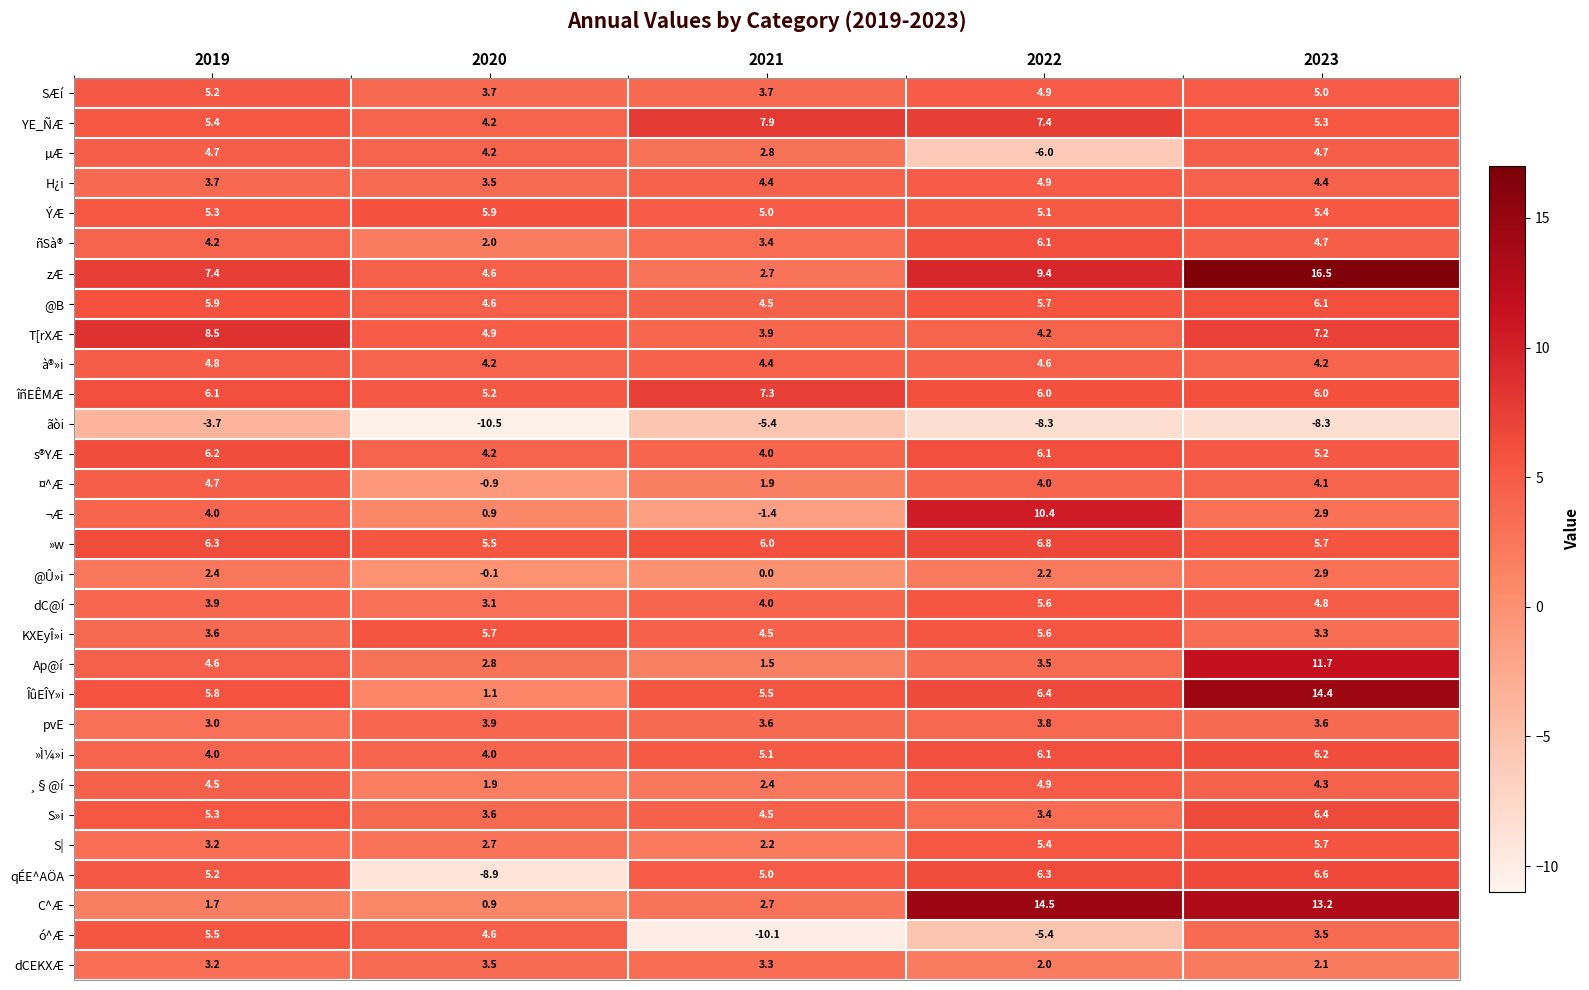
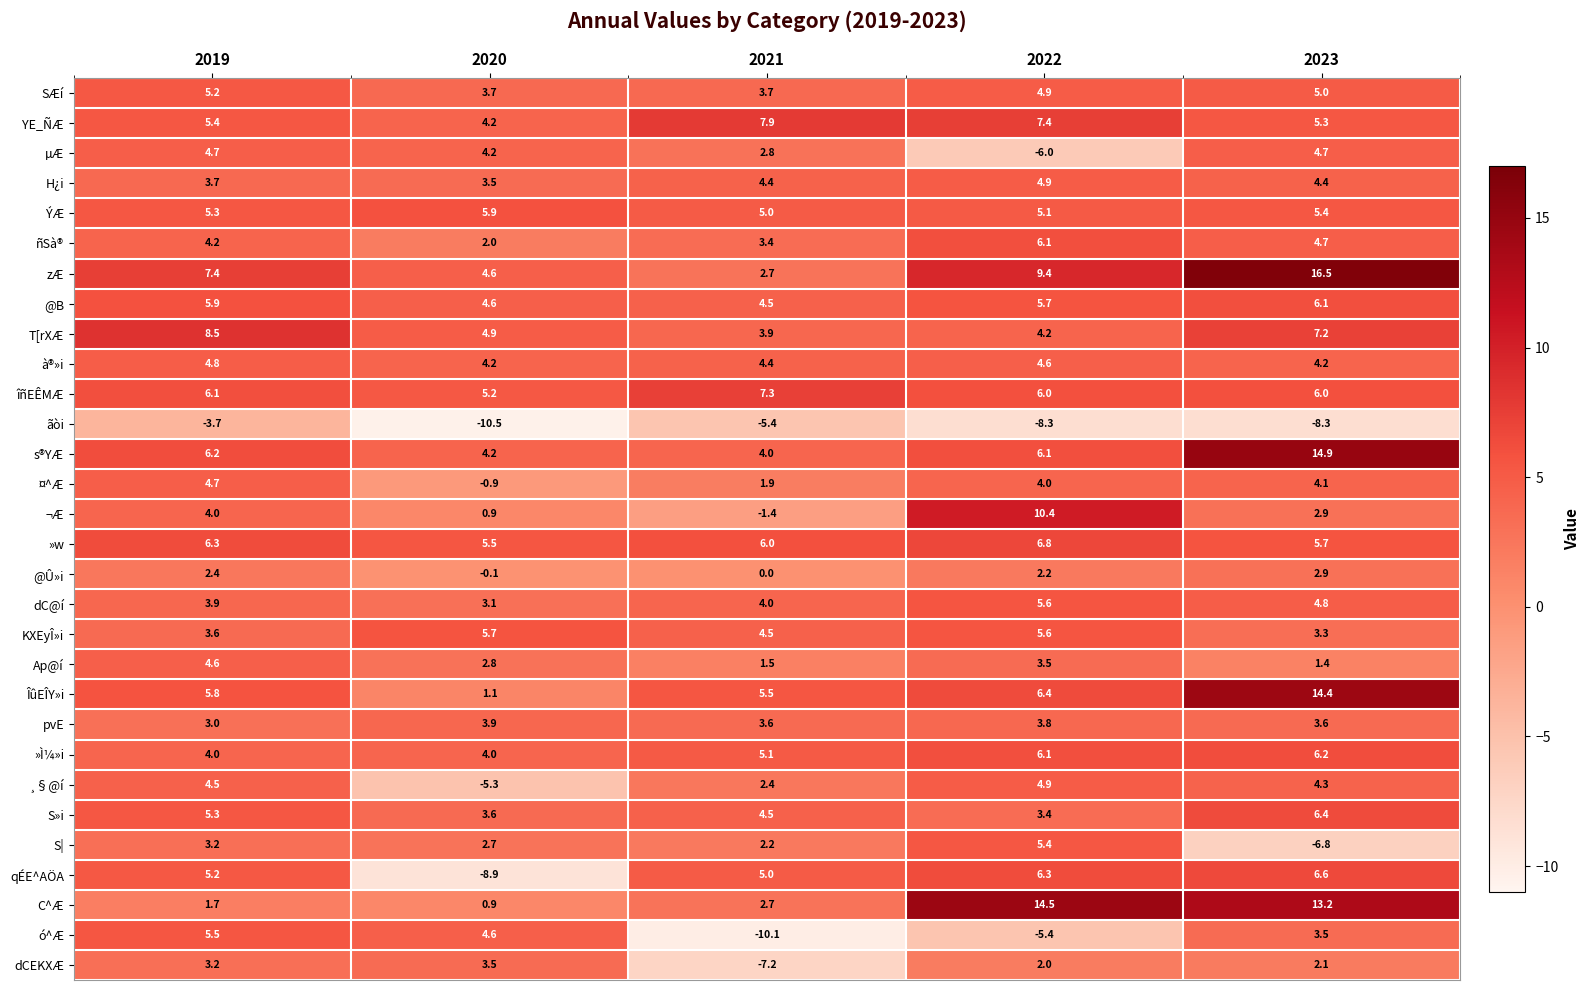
  {
    "SÆí": {
      "2019": 5.2,
      "2020": 3.7,
      "2021": 3.7,
      "2022": 4.9,
      "2023": 5.0
    },
    "YE_ÑÆ": {
      "2019": 5.4,
      "2020": 4.2,
      "2021": 7.9,
      "2022": 7.4,
      "2023": 5.3
    },
    "µÆ": {
      "2019": 4.7,
      "2020": 4.2,
      "2021": 2.8,
      "2022": -6.0,
      "2023": 4.7
    },
    "H¿i": {
      "2019": 3.7,
      "2020": 3.5,
      "2021": 4.4,
      "2022": 4.9,
      "2023": 4.4
    },
    "ÝÆ": {
      "2019": 5.3,
      "2020": 5.9,
      "2021": 5.0,
      "2022": 5.1,
      "2023": 5.4
    },
    "ñSà®": {
      "2019": 4.2,
      "2020": 2.0,
      "2021": 3.4,
      "2022": 6.1,
      "2023": 4.7
    },
    "zÆ": {
      "2019": 7.4,
      "2020": 4.6,
      "2021": 2.7,
      "2022": 9.4,
      "2023": 16.5
    },
    "@B": {
      "2019": 5.9,
      "2020": 4.6,
      "2021": 4.5,
      "2022": 5.7,
      "2023": 6.1
    },
    "T[rXÆ": {
      "2019": 8.5,
      "2020": 4.9,
      "2021": 3.9,
      "2022": 4.2,
      "2023": 7.2
    },
    "à®»i": {
      "2019": 4.8,
      "2020": 4.2,
      "2021": 4.4,
      "2022": 4.6,
      "2023": 4.2
    },
    "îñEÊMÆ": {
      "2019": 6.1,
      "2020": 5.2,
      "2021": 7.3,
      "2022": 6.0,
      "2023": 6.0
    },
    "ãòi": {
      "2019": -3.7,
      "2020": -10.5,
      "2021": -5.4,
      "2022": -8.3,
      "2023": -8.3
    },
    "s®YÆ": {
      "2019": 6.2,
      "2020": 4.2,
      "2021": 4.0,
      "2022": 6.1,
-     "2023": 5.2
+     "2023": 14.9
    },
    "¤^Æ": {
      "2019": 4.7,
      "2020": -0.9,
      "2021": 1.9,
      "2022": 4.0,
      "2023": 4.1
    },
    "¬Æ": {
      "2019": 4.0,
      "2020": 0.9,
      "2021": -1.4,
      "2022": 10.4,
      "2023": 2.9
    },
    "»w": {
      "2019": 6.3,
      "2020": 5.5,
      "2021": 6.0,
      "2022": 6.8,
      "2023": 5.7
    },
    "@Û»i": {
      "2019": 2.4,
      "2020": -0.1,
      "2021": 0.0,
      "2022": 2.2,
      "2023": 2.9
    },
    "dC@í": {
      "2019": 3.9,
      "2020": 3.1,
      "2021": 4.0,
      "2022": 5.6,
      "2023": 4.8
    },
    "KXEyÎ»i": {
      "2019": 3.6,
      "2020": 5.7,
      "2021": 4.5,
      "2022": 5.6,
      "2023": 3.3
    },
    "Ap@í": {
      "2019": 4.6,
      "2020": 2.8,
      "2021": 1.5,
      "2022": 3.5,
-     "2023": 11.7
+     "2023": 1.4
    },
    "ÎûEÎY»i": {
      "2019": 5.8,
      "2020": 1.1,
      "2021": 5.5,
      "2022": 6.4,
      "2023": 14.4
    },
    "pvE": {
      "2019": 3.0,
      "2020": 3.9,
      "2021": 3.6,
      "2022": 3.8,
      "2023": 3.6
    },
    "»Ì¼»i": {
      "2019": 4.0,
      "2020": 4.0,
      "2021": 5.1,
      "2022": 6.1,
      "2023": 6.2
    },
    "¸§@í": {
      "2019": 4.5,
-     "2020": 1.9,
+     "2020": -5.3,
      "2021": 2.4,
      "2022": 4.9,
      "2023": 4.3
    },
    "S»i": {
      "2019": 5.3,
      "2020": 3.6,
      "2021": 4.5,
      "2022": 3.4,
      "2023": 6.4
    },
    "S|": {
      "2019": 3.2,
      "2020": 2.7,
      "2021": 2.2,
      "2022": 5.4,
-     "2023": 5.7
+     "2023": -6.8
    },
    "qÉE^AÖA": {
      "2019": 5.2,
      "2020": -8.9,
      "2021": 5.0,
      "2022": 6.3,
      "2023": 6.6
    },
    "C^Æ": {
      "2019": 1.7,
      "2020": 0.9,
      "2021": 2.7,
      "2022": 14.5,
      "2023": 13.2
    },
    "ó^Æ": {
      "2019": 5.5,
      "2020": 4.6,
      "2021": -10.1,
      "2022": -5.4,
      "2023": 3.5
    },
    "dCEKXÆ": {
      "2019": 3.2,
      "2020": 3.5,
-     "2021": 3.3,
+     "2021": -7.2,
      "2022": 2.0,
      "2023": 2.1
    }
  }
